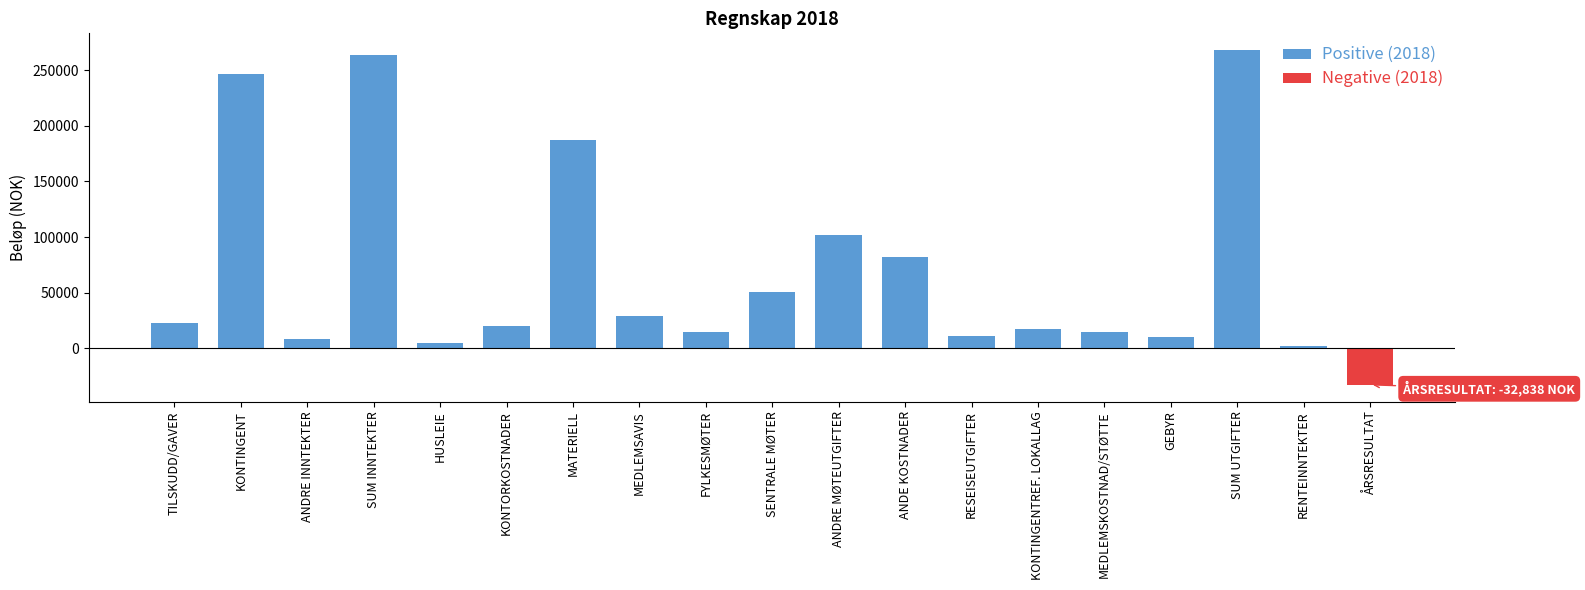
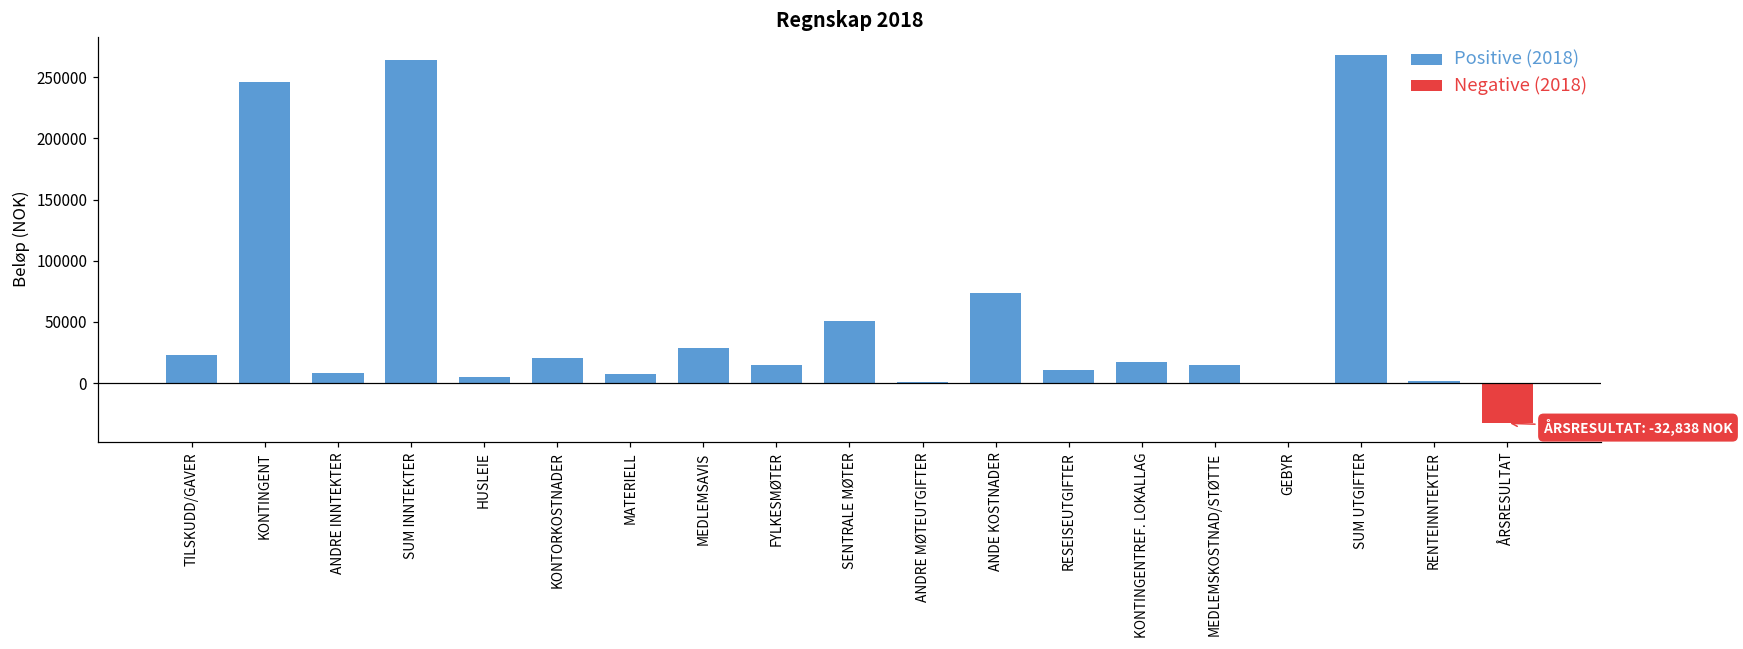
  {
    "Positive (2018)": {
      "TILSKUDD/GAVER": 23000,
      "KONTINGENT": 246000,
      "ANDRE INNTEKTER": 8000,
      "SUM INNTEKTER": 264000,
      "HUSLEIE": 5000,
      "KONTORKOSTNADER": 20000,
-     "MATERIELL": 187000,
+     "MATERIELL": 7000,
      "MEDLEMSAVIS": 29000,
      "FYLKESMØTER": 15000,
      "SENTRALE MØTER": 51000,
-     "ANDRE MØTEUTGIFTER": 102000,
-     "ANDE KOSTNADER": 82000,
+     "ANDRE MØTEUTGIFTER": 1000,
+     "ANDE KOSTNADER": 73000,
      "RESEISEUTGIFTER": 11000,
      "KONTINGENTREF. LOKALLAG": 18000,
      "MEDLEMSKOSTNAD/STØTTE": 15000,
-     "GEBYR": 10000,
+     "GEBYR": 0,
      "SUM UTGIFTER": 268000
    }
  }
